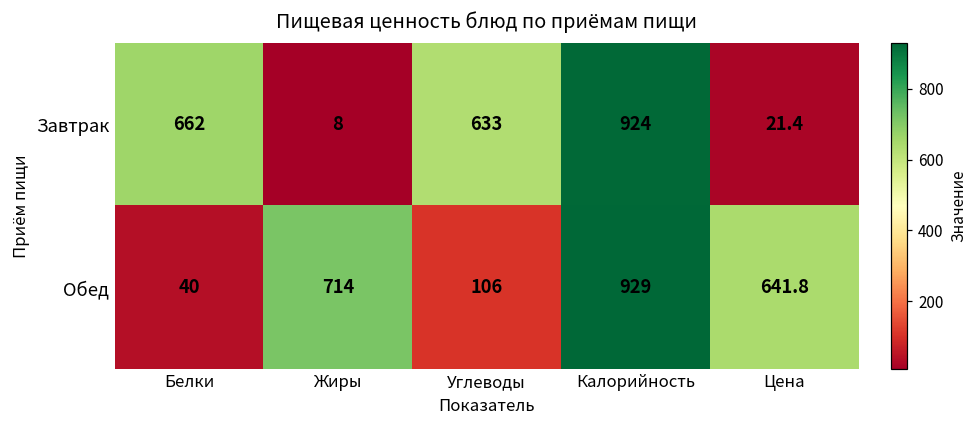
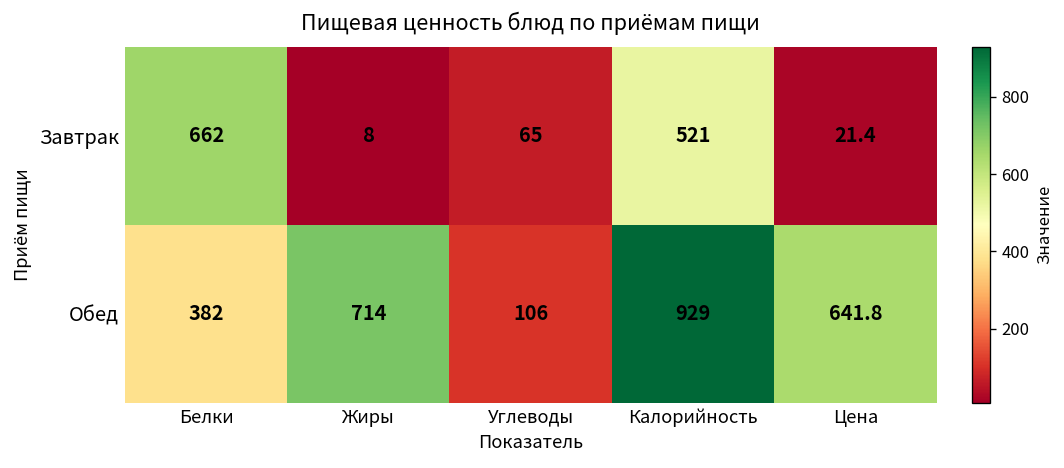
  {
    "Завтрак": {
      "Белки": 662,
      "Жиры": 8,
-     "Углеводы": 633,
-     "Калорийность": 924,
+     "Углеводы": 65,
+     "Калорийность": 521,
      "Цена": 21.4
    },
    "Обед": {
-     "Белки": 40,
+     "Белки": 382,
      "Жиры": 714,
      "Углеводы": 106,
      "Калорийность": 929,
      "Цена": 641.8
    }
  }
